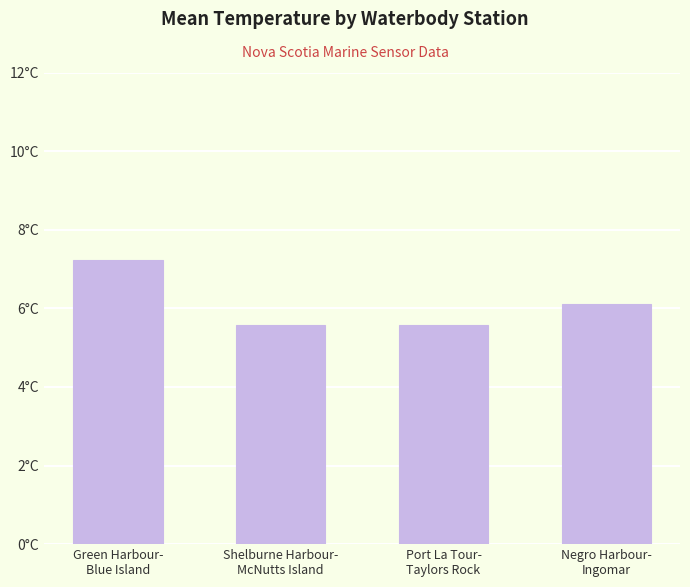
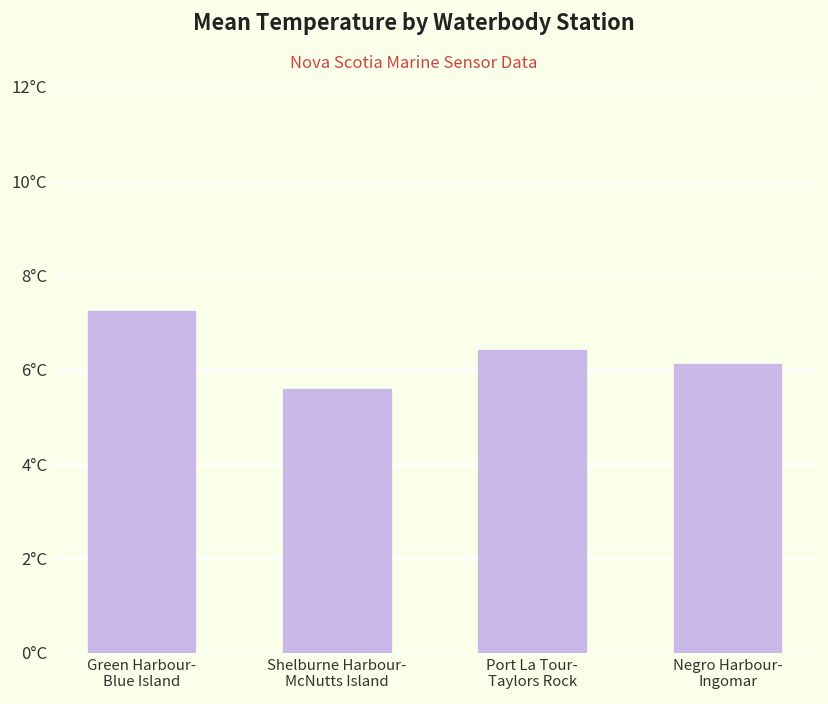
  {
    "Green Harbour- Blue Island": "7.2°C",
    "Shelburne Harbour- McNutts Island": "5.6°C",
-   "Port La Tour- Taylors Rock": "5.6°C",
+   "Port La Tour- Taylors Rock": "6.4°C",
    "Negro Harbour- Ingomar": "6.1°C"
  }
